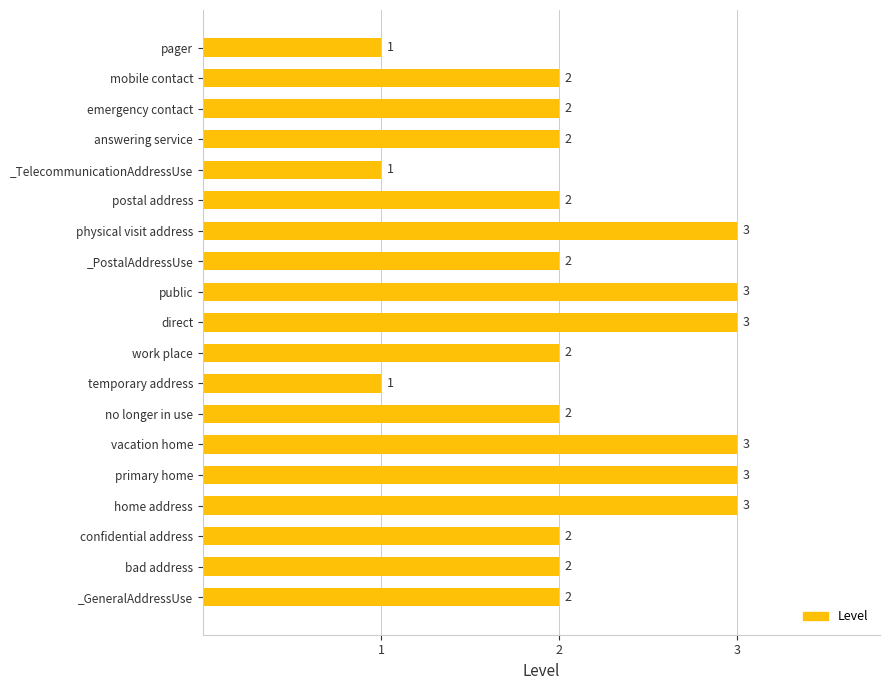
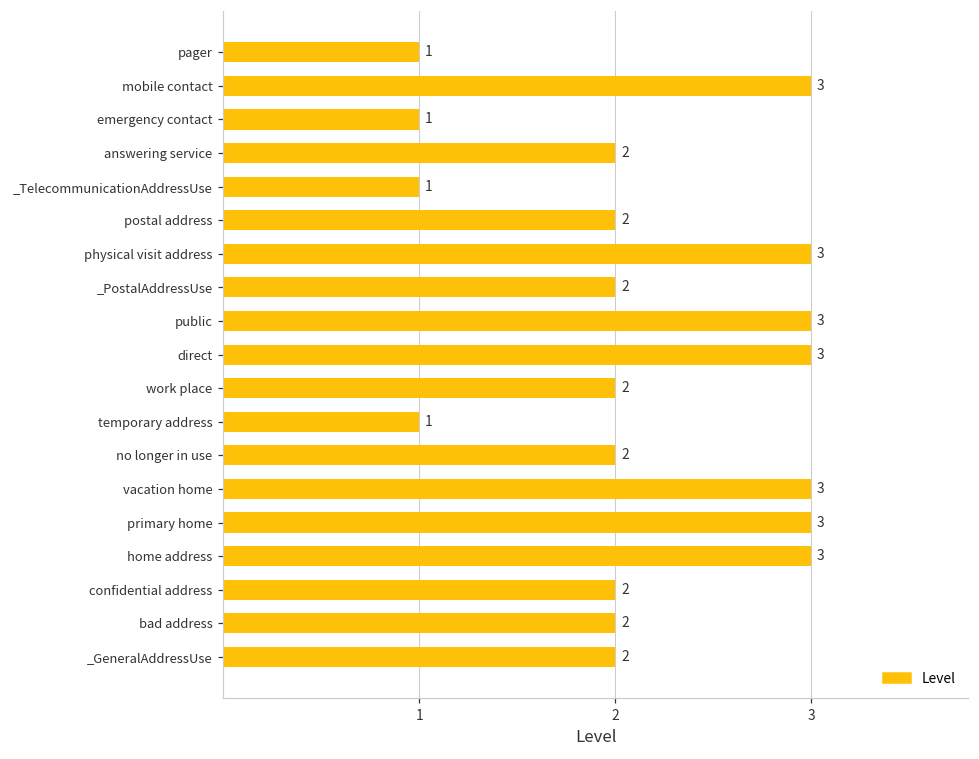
  {
    "pager": 1,
-   "mobile contact": 2,
-   "emergency contact": 2,
+   "mobile contact": 3,
+   "emergency contact": 1,
    "answering service": 2,
    "_TelecommunicationAddressUse": 1,
    "postal address": 2,
    "physical visit address": 3,
    "_PostalAddressUse": 2,
    "public": 3,
    "direct": 3,
    "work place": 2,
    "temporary address": 1,
    "no longer in use": 2,
    "vacation home": 3,
    "primary home": 3,
    "home address": 3,
    "confidential address": 2,
    "bad address": 2,
    "_GeneralAddressUse": 2
  }
